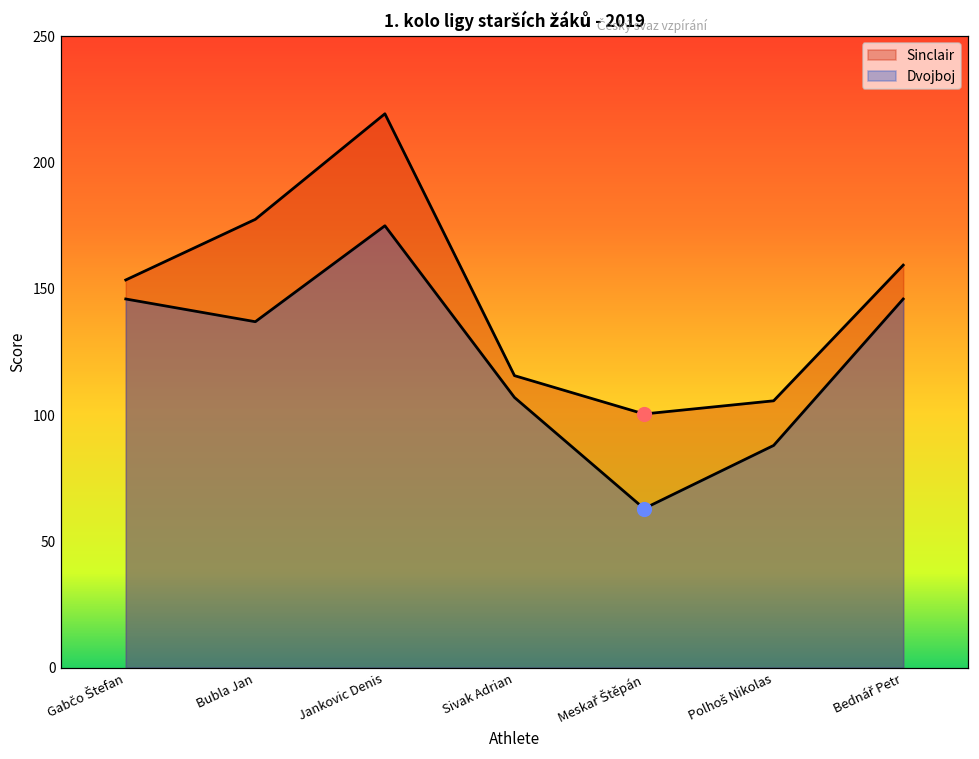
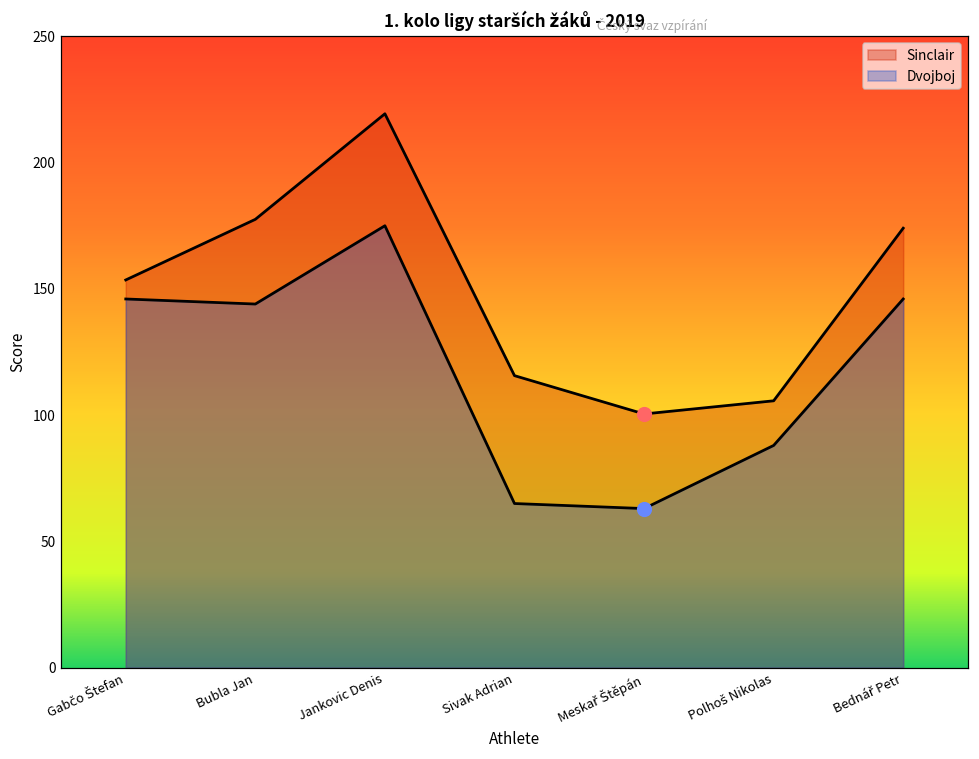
  {
    "Sinclair": {
      "Gabčo Štefan": 154,
      "Bubla Jan": 178,
      "Jankovic Denis": 219,
      "Sivak Adrian": 116,
      "Polhoš Nikolas": 106,
-     "Bednář Petr": 159
+     "Bednář Petr": 174
    },
    "Dvojboj": {
      "Gabčo Štefan": 146,
-     "Bubla Jan": 137,
+     "Bubla Jan": 144,
      "Jankovic Denis": 175,
-     "Sivak Adrian": 107,
+     "Sivak Adrian": 65,
      "Polhoš Nikolas": 88,
      "Bednář Petr": 146
    }
  }
